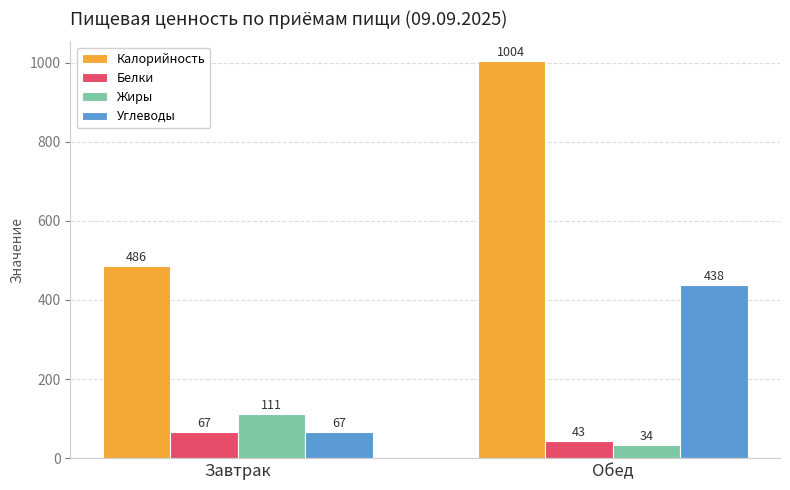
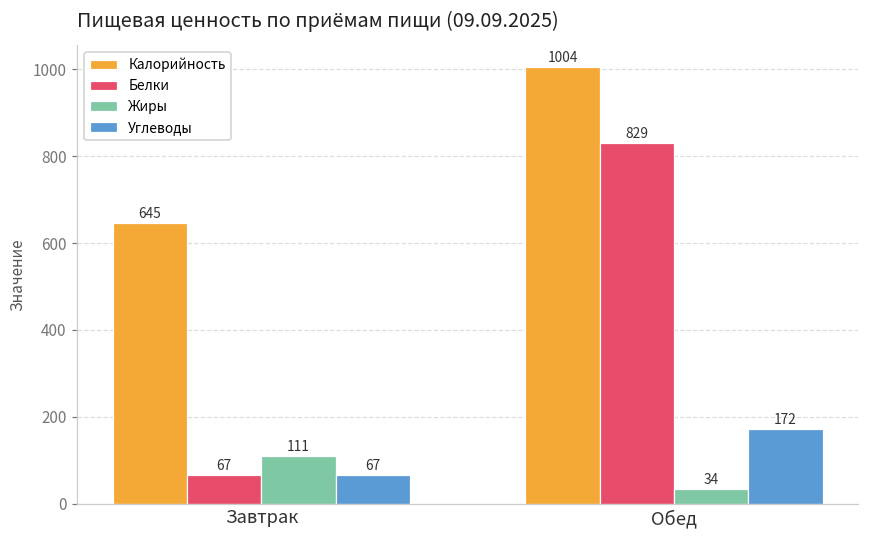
  {
    "Калорийность": {
-     "Завтрак": 486,
+     "Завтрак": 645,
      "Обед": 1004
    },
    "Белки": {
      "Завтрак": 67,
-     "Обед": 43
+     "Обед": 829
    },
    "Жиры": {
      "Завтрак": 111,
      "Обед": 34
    },
    "Углеводы": {
      "Завтрак": 67,
-     "Обед": 438
+     "Обед": 172
    }
  }
